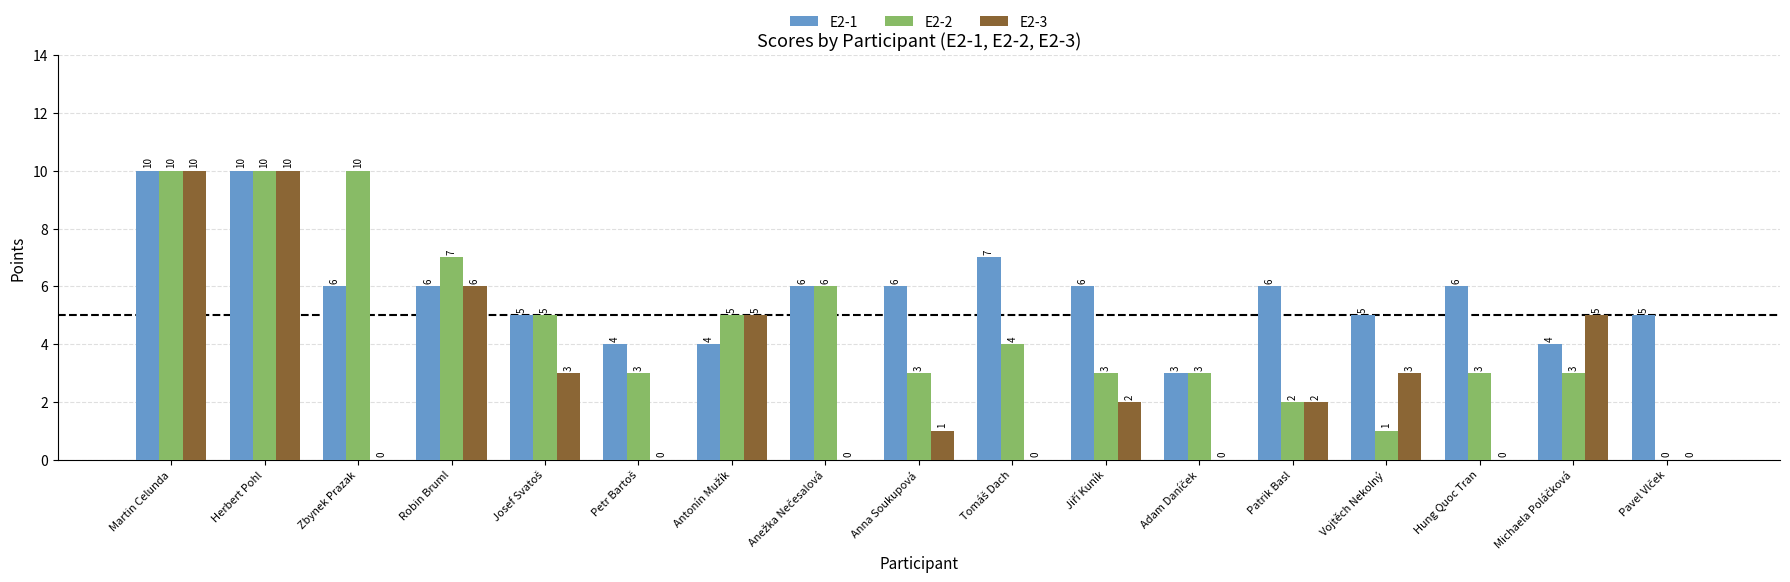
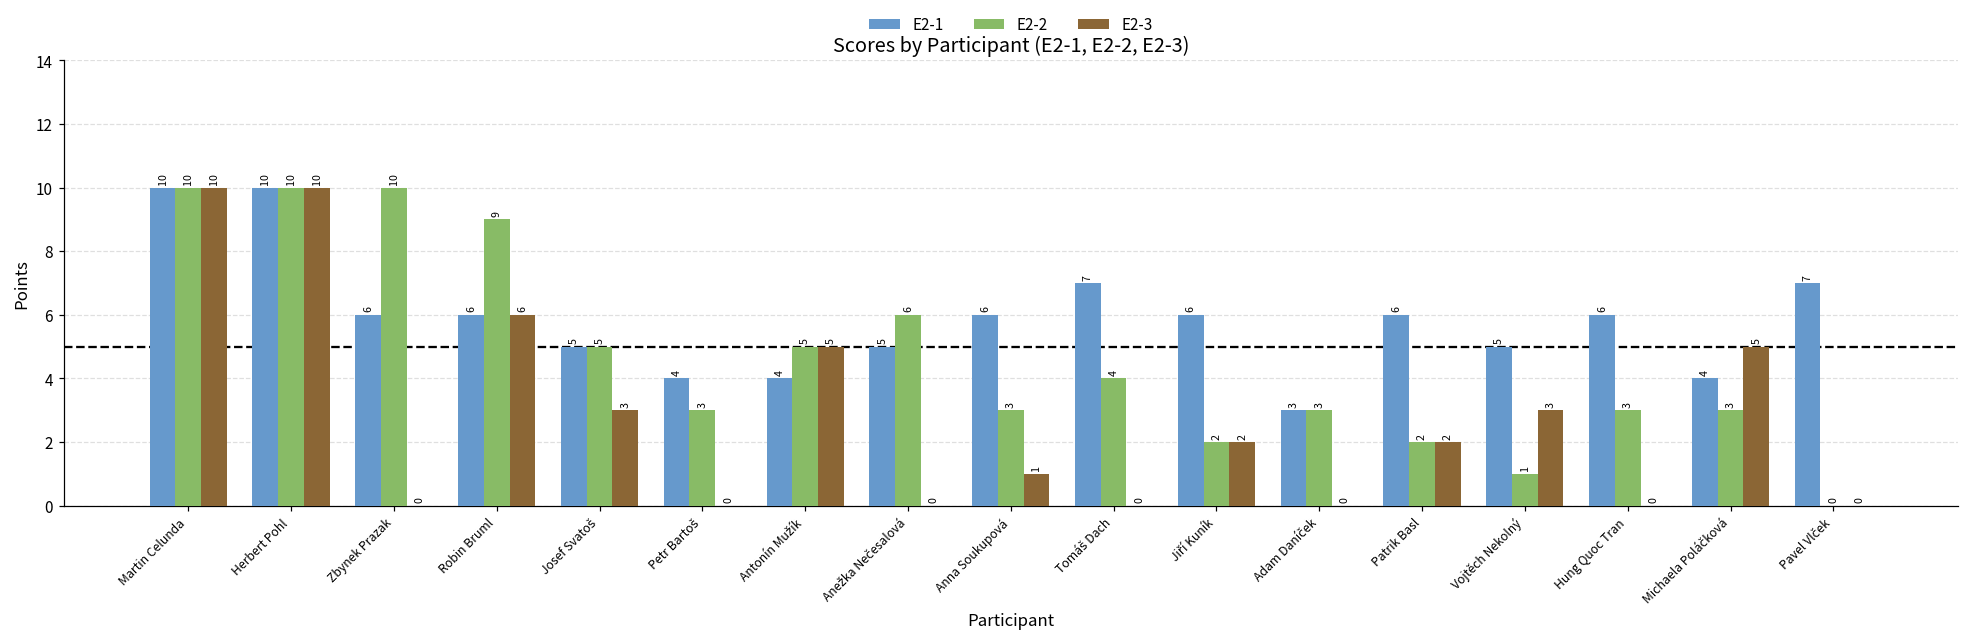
  {
    "E2-1": {
      "Martin Celunda": 10,
      "Herbert Pohl": 10,
      "Zbynek Prazak": 6,
      "Robin Bruml": 6,
      "Josef Svatoš": 5,
      "Petr Bartoš": 4,
      "Antonín Mužík": 4,
-     "Anežka Nečesalová": 6,
+     "Anežka Nečesalová": 5,
      "Anna Soukupová": 6,
      "Tomáš Dach": 7,
      "Jiří Kuník": 6,
      "Adam Daníček": 3,
      "Patrik Basl": 6,
      "Vojtěch Nekolný": 5,
      "Hung Quoc Tran": 6,
      "Michaela Poláčková": 4,
-     "Pavel Vlček": 5
+     "Pavel Vlček": 7
    },
    "E2-2": {
      "Martin Celunda": 10,
      "Herbert Pohl": 10,
      "Zbynek Prazak": 10,
-     "Robin Bruml": 7,
+     "Robin Bruml": 9,
      "Josef Svatoš": 5,
      "Petr Bartoš": 3,
      "Antonín Mužík": 5,
      "Anežka Nečesalová": 6,
      "Anna Soukupová": 3,
      "Tomáš Dach": 4,
-     "Jiří Kuník": 3,
+     "Jiří Kuník": 2,
      "Adam Daníček": 3,
      "Patrik Basl": 2,
      "Vojtěch Nekolný": 1,
      "Hung Quoc Tran": 3,
      "Michaela Poláčková": 3,
      "Pavel Vlček": 0
    },
    "E2-3": {
      "Martin Celunda": 10,
      "Herbert Pohl": 10,
      "Zbynek Prazak": 0,
      "Robin Bruml": 6,
      "Josef Svatoš": 3,
      "Petr Bartoš": 0,
      "Antonín Mužík": 5,
      "Anežka Nečesalová": 0,
      "Anna Soukupová": 1,
      "Tomáš Dach": 0,
      "Jiří Kuník": 2,
      "Adam Daníček": 0,
      "Patrik Basl": 2,
      "Vojtěch Nekolný": 3,
      "Hung Quoc Tran": 0,
      "Michaela Poláčková": 5,
      "Pavel Vlček": 0
    }
  }
